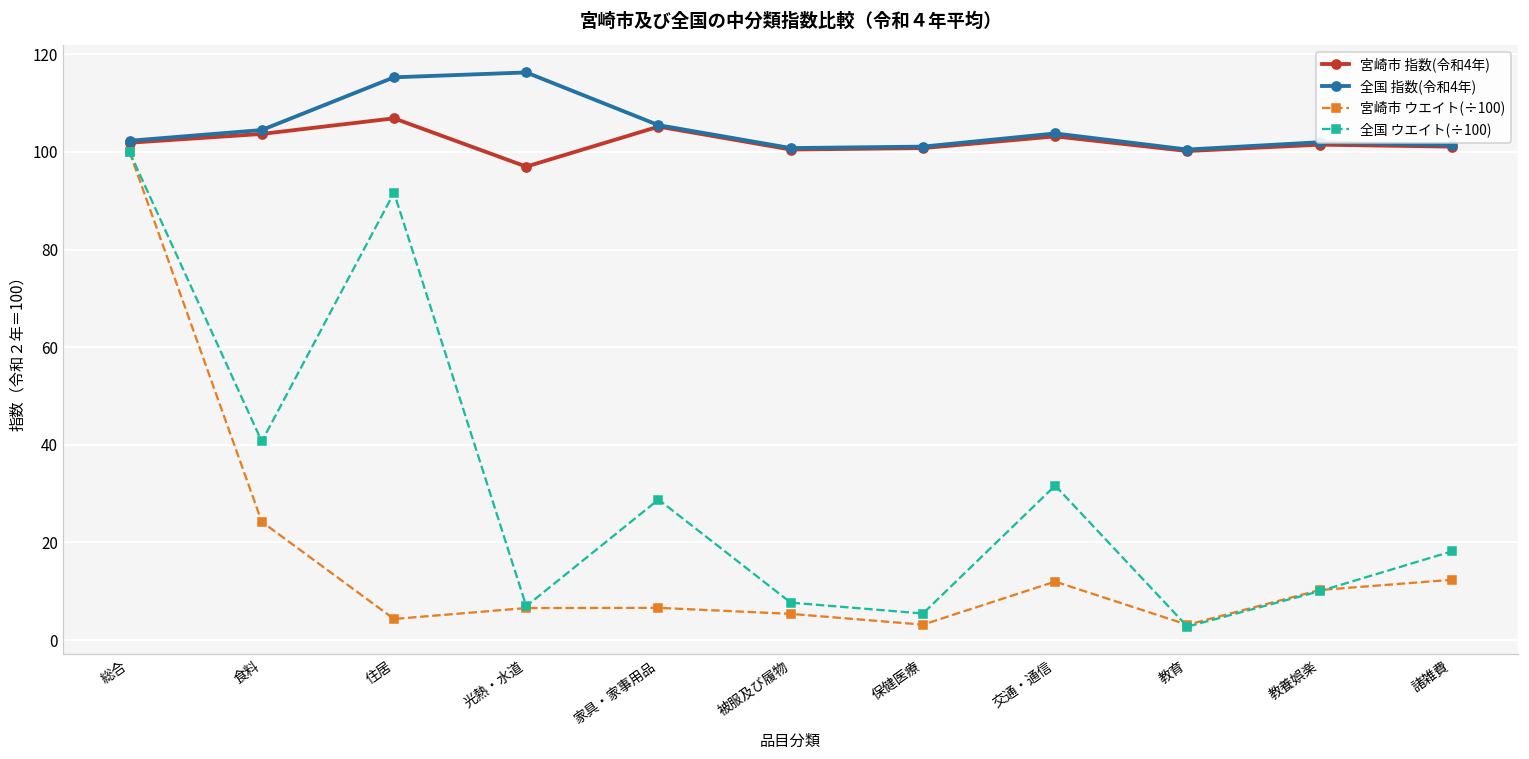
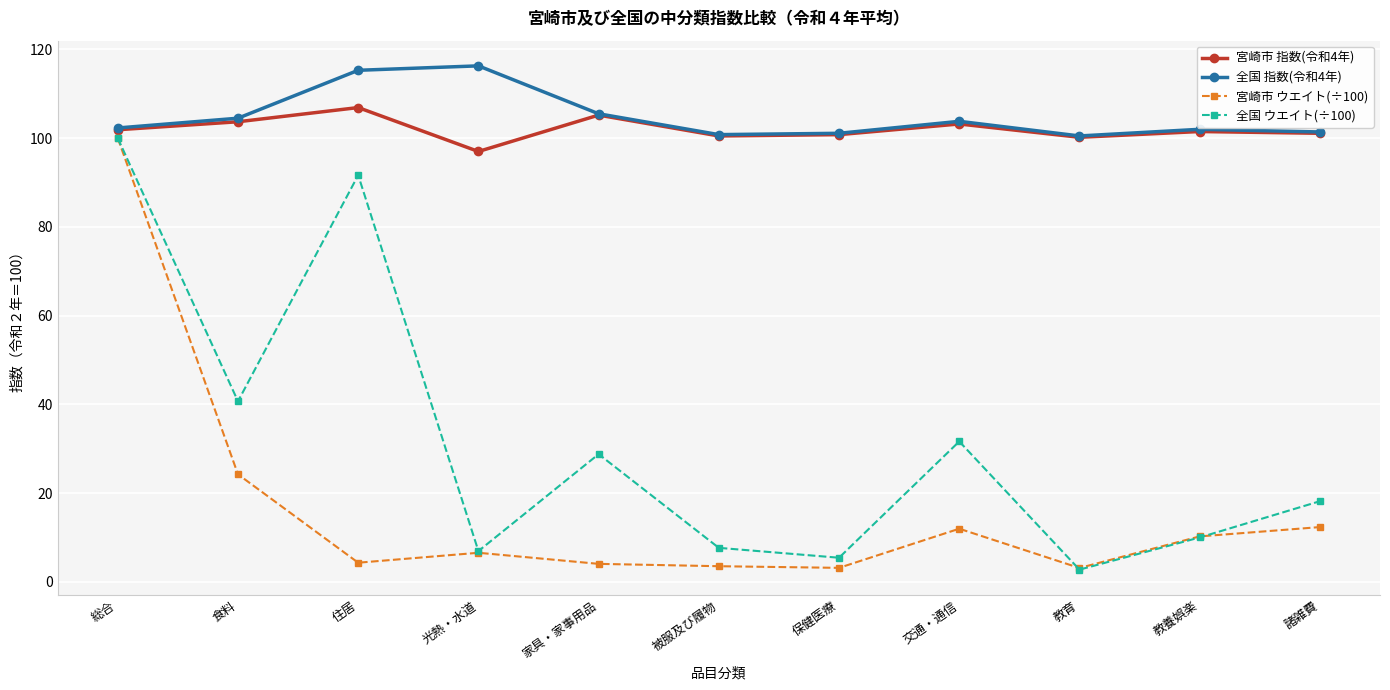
  {
    "宮崎市 指数(令和4年)": {
      "食料": 104,
      "住居": 107,
      "光熱・水道": 97,
      "交通・通信": 103
    },
    "全国 指数(令和4年)": {
      "食料": 105,
      "住居": 115,
      "光熱・水道": 116,
      "交通・通信": 104
    },
    "宮崎市 ウエイト(÷100)": {
      "食料": 24,
      "住居": 4,
-     "家具・家事用品": 7,
-     "被服及び履物": 5,
+     "家具・家事用品": 4,
+     "被服及び履物": 4,
      "保健医療": 3,
      "交通・通信": 12,
      "諸雑費": 12
    },
    "全国 ウエイト(÷100)": {
      "食料": 41,
      "住居": 92,
      "家具・家事用品": 29,
      "被服及び履物": 8,
      "保健医療": 5,
      "交通・通信": 32,
      "諸雑費": 18
    }
  }
